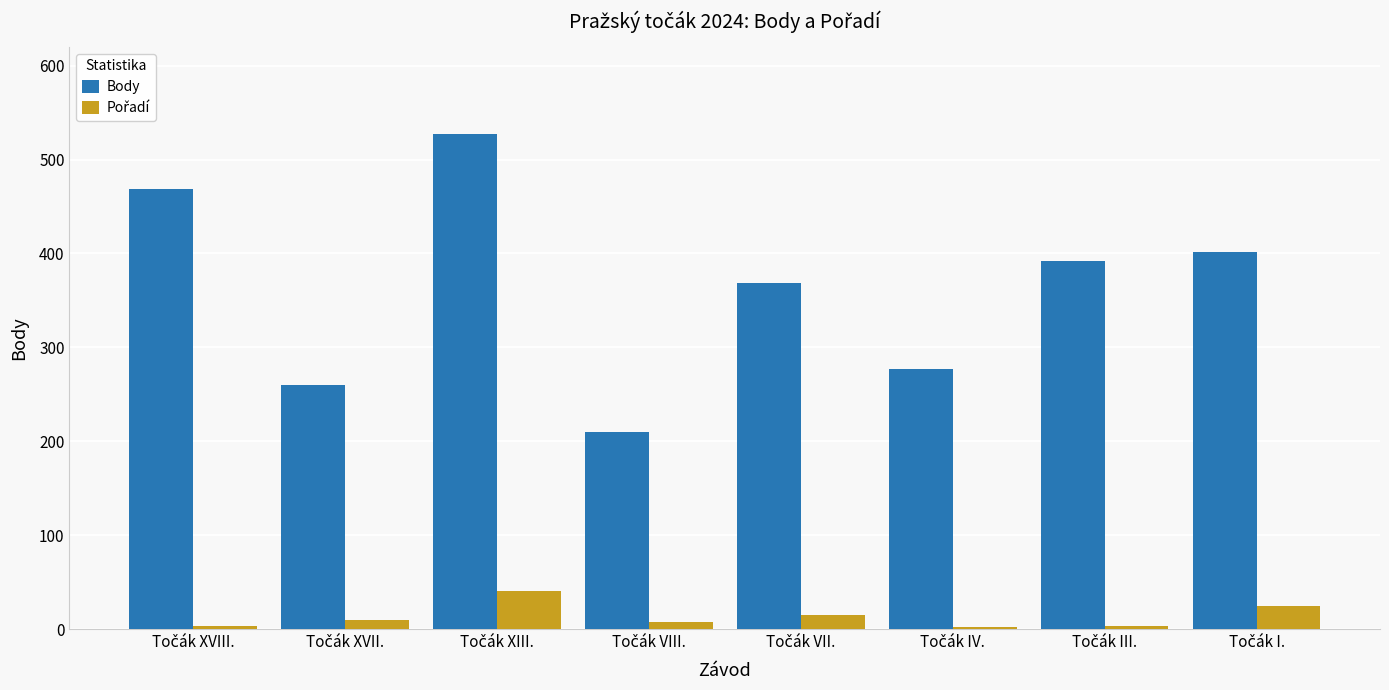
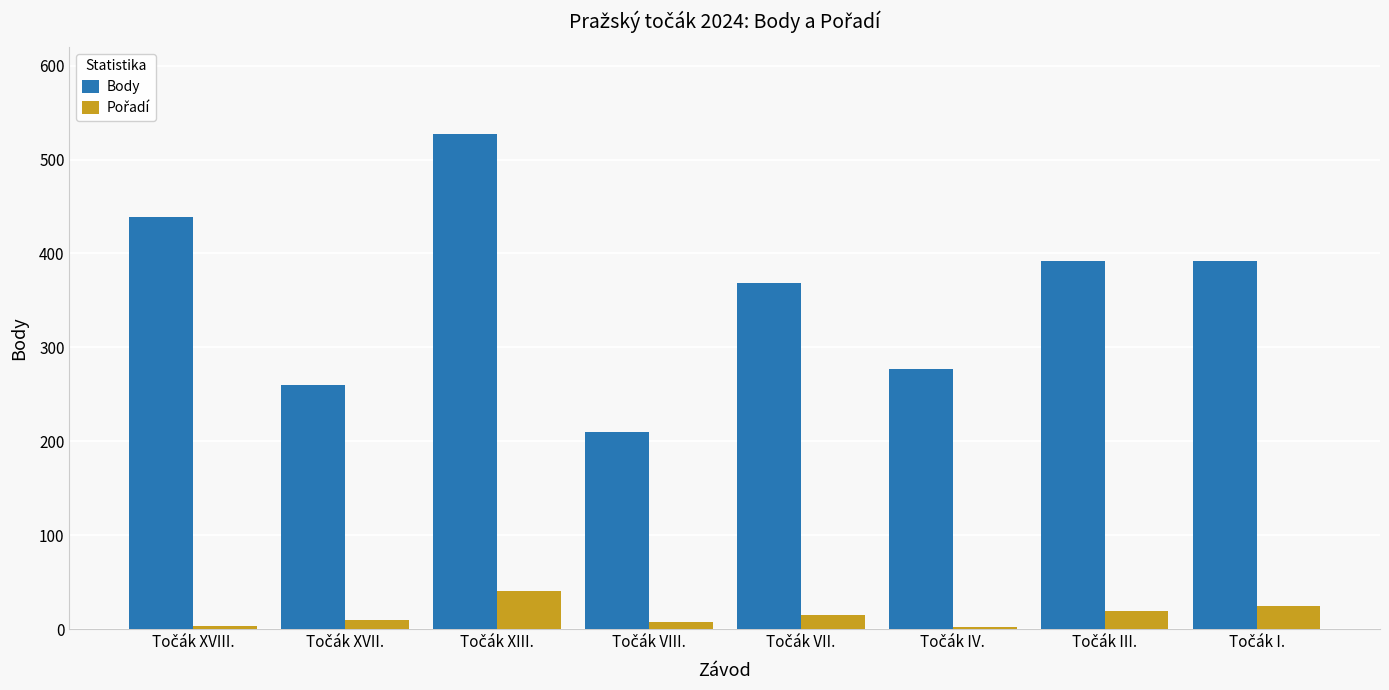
  {
    "Body": {
-     "Točák XVIII.": 470,
+     "Točák XVIII.": 440,
      "Točák XVII.": 260,
      "Točák XIII.": 530,
      "Točák VIII.": 210,
      "Točák VII.": 370,
      "Točák IV.": 280,
      "Točák III.": 390,
-     "Točák I.": 400
+     "Točák I.": 390
    },
    "Pořadí": {
      "Točák XVIII.": 0,
      "Točák XVII.": 10,
      "Točák XIII.": 40,
      "Točák VIII.": 10,
      "Točák VII.": 20,
-     "Točák III.": 0,
+     "Točák III.": 20,
      "Točák I.": 30
    }
  }
